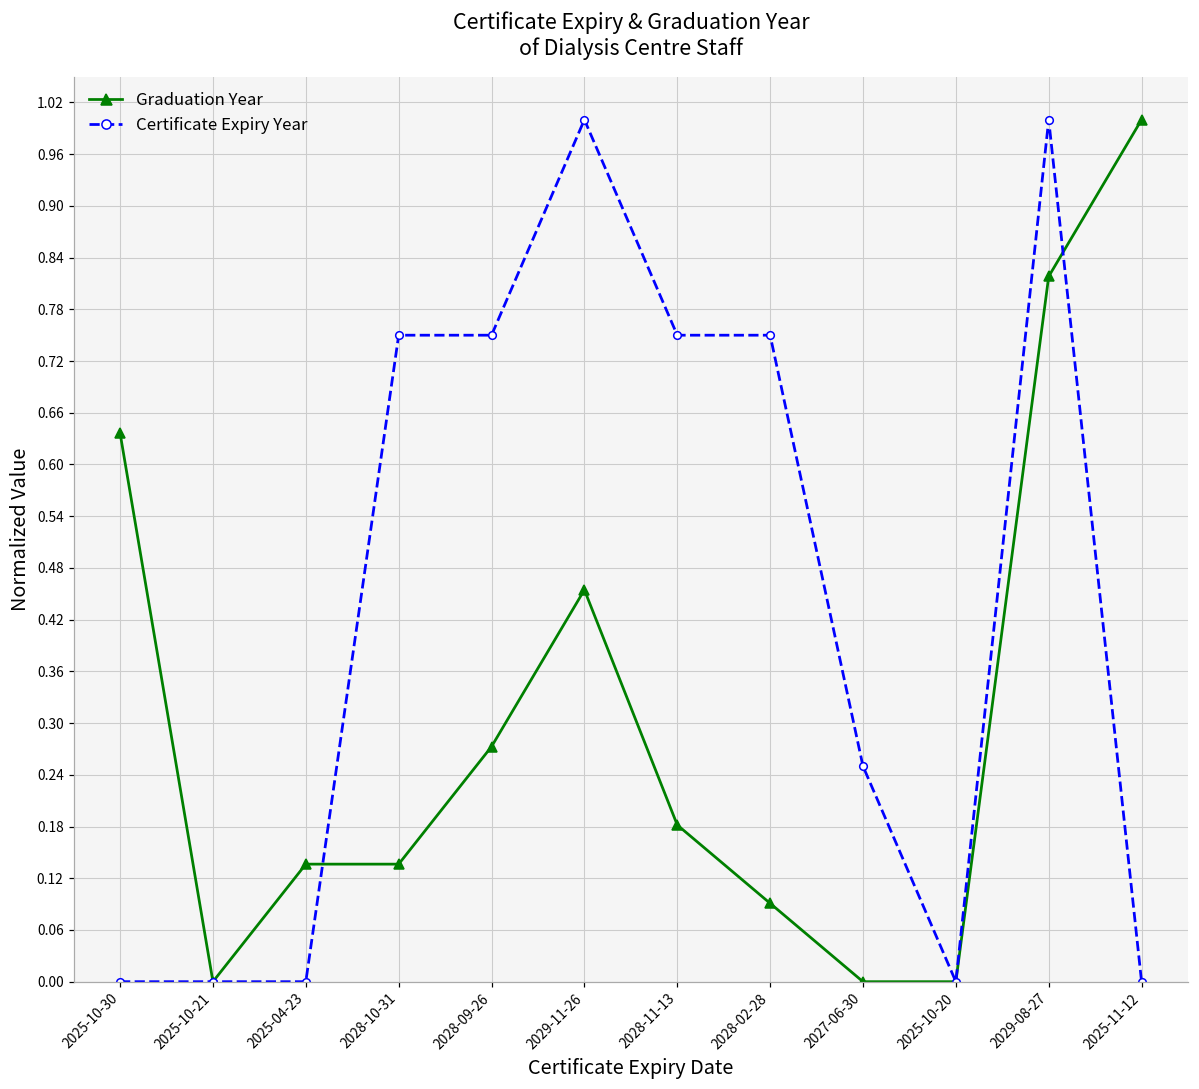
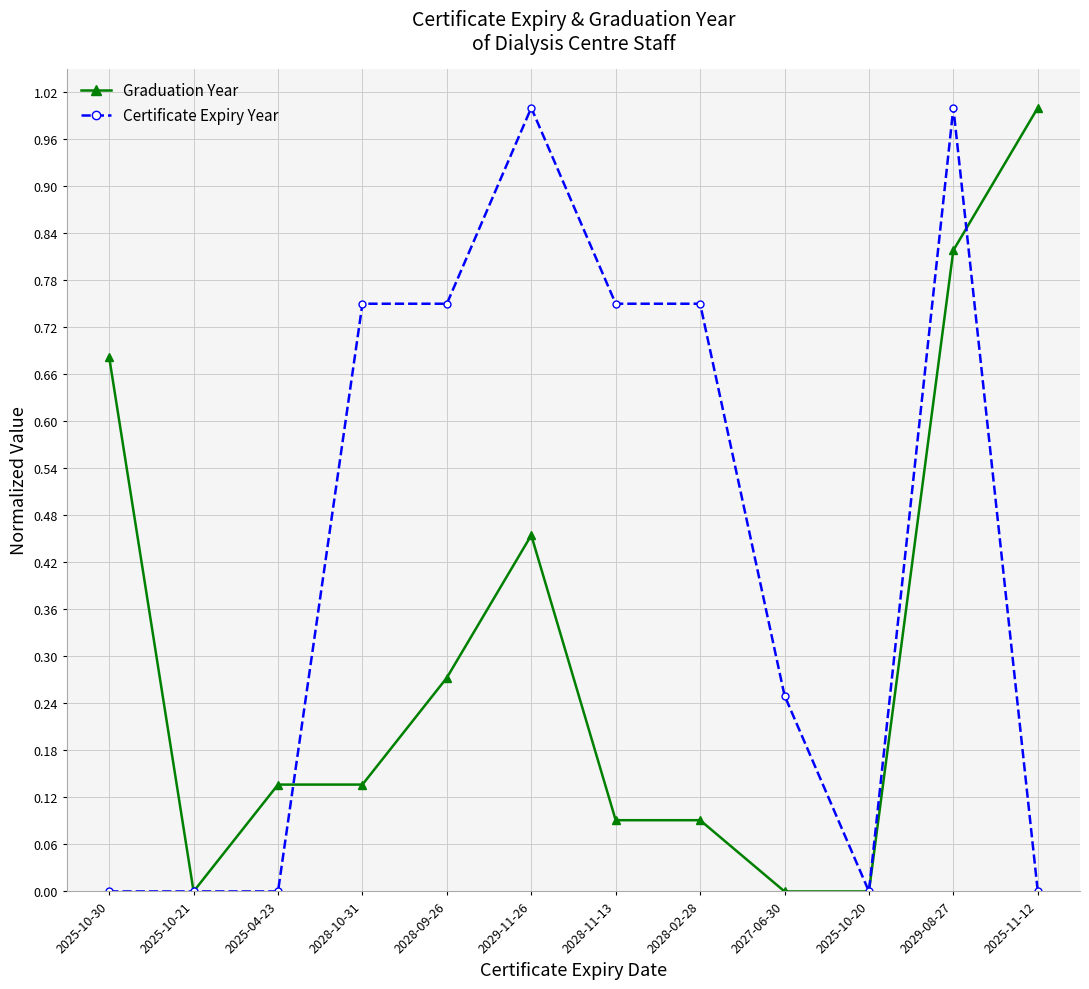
  {
    "Graduation Year": {
-     "2025-10-30": 0.64,
+     "2025-10-30": 0.68,
      "2025-04-23": 0.14,
      "2028-10-31": 0.14,
      "2028-09-26": 0.27,
      "2029-11-26": 0.45,
-     "2028-11-13": 0.18,
+     "2028-11-13": 0.09,
      "2028-02-28": 0.09,
      "2027-06-30": 0.00,
      "2029-08-27": 0.82,
      "2025-11-12": 1.00
    },
    "Certificate Expiry Year": {
      "2025-10-30": 0.00,
      "2025-04-23": 0.00,
      "2028-10-31": 0.75,
      "2028-09-26": 0.75,
      "2029-11-26": 1.00,
      "2028-11-13": 0.75,
      "2028-02-28": 0.75,
      "2027-06-30": 0.25,
      "2029-08-27": 1.00,
      "2025-11-12": 0.00
    }
  }
